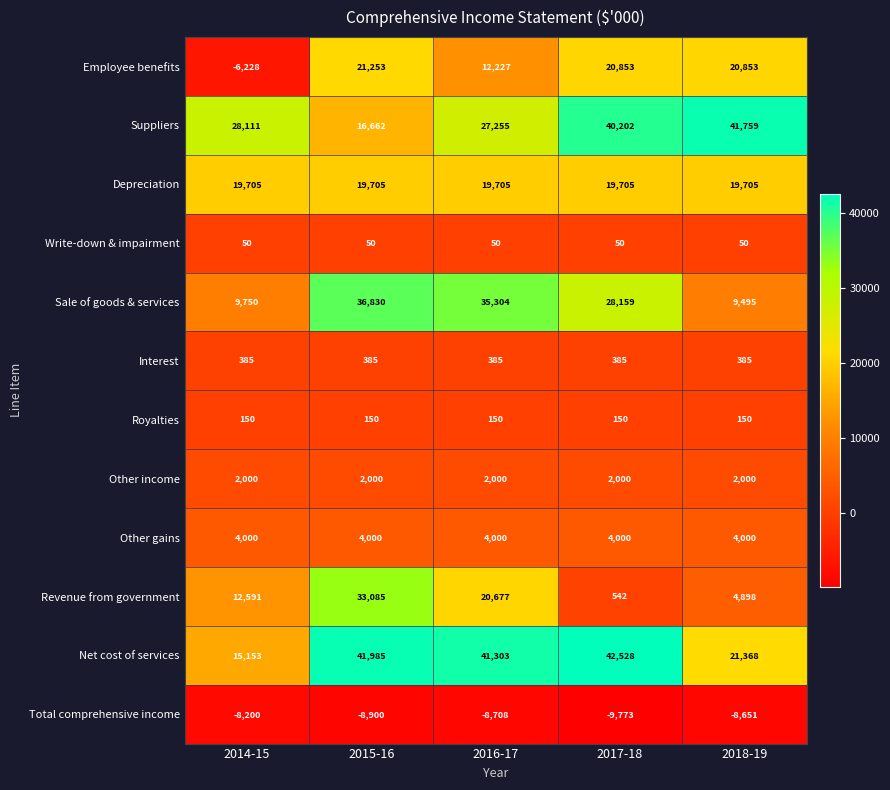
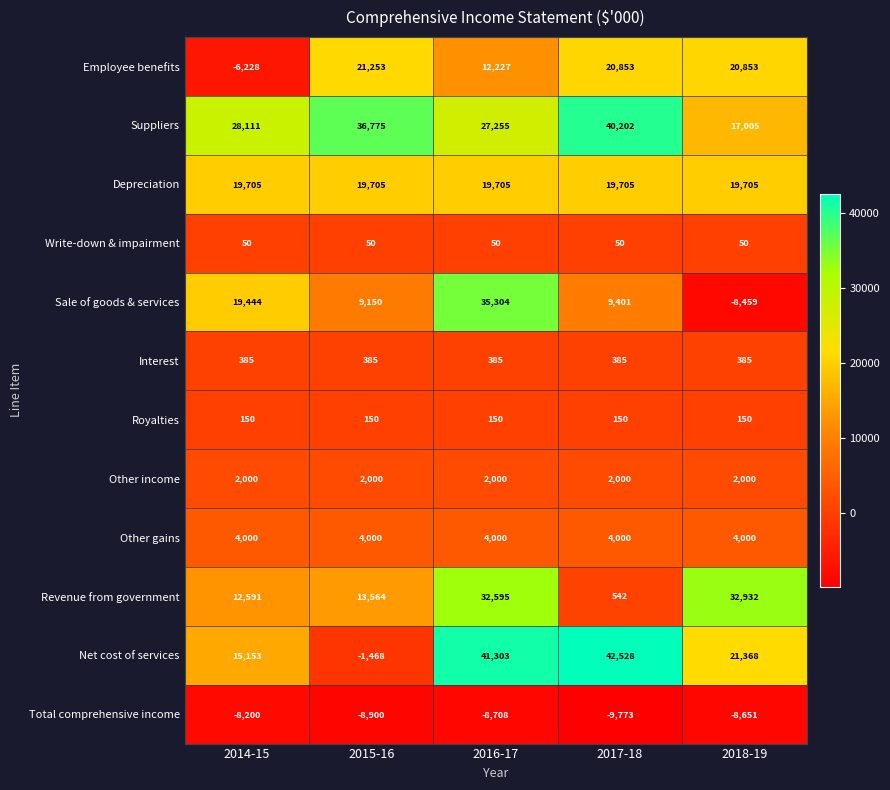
  {
    "Employee benefits": {
      "2014-15": "-6,228",
      "2015-16": "21,253",
      "2016-17": "12,227",
      "2017-18": "20,853",
      "2018-19": "20,853"
    },
    "Suppliers": {
      "2014-15": "28,111",
-     "2015-16": "16,662",
+     "2015-16": "36,775",
      "2016-17": "27,255",
      "2017-18": "40,202",
-     "2018-19": "41,759"
+     "2018-19": "17,005"
    },
    "Depreciation": {
      "2014-15": "19,705",
      "2015-16": "19,705",
      "2016-17": "19,705",
      "2017-18": "19,705",
      "2018-19": "19,705"
    },
    "Write-down & impairment": {
      "2014-15": "50",
      "2015-16": "50",
      "2016-17": "50",
      "2017-18": "50",
      "2018-19": "50"
    },
    "Sale of goods & services": {
-     "2014-15": "9,750",
-     "2015-16": "36,830",
+     "2014-15": "19,444",
+     "2015-16": "9,150",
      "2016-17": "35,304",
-     "2017-18": "28,159",
-     "2018-19": "9,495"
+     "2017-18": "9,401",
+     "2018-19": "-8,459"
    },
    "Interest": {
      "2014-15": "385",
      "2015-16": "385",
      "2016-17": "385",
      "2017-18": "385",
      "2018-19": "385"
    },
    "Royalties": {
      "2014-15": "150",
      "2015-16": "150",
      "2016-17": "150",
      "2017-18": "150",
      "2018-19": "150"
    },
    "Other income": {
      "2014-15": "2,000",
      "2015-16": "2,000",
      "2016-17": "2,000",
      "2017-18": "2,000",
      "2018-19": "2,000"
    },
    "Other gains": {
      "2014-15": "4,000",
      "2015-16": "4,000",
      "2016-17": "4,000",
      "2017-18": "4,000",
      "2018-19": "4,000"
    },
    "Revenue from government": {
      "2014-15": "12,591",
-     "2015-16": "33,085",
-     "2016-17": "20,677",
+     "2015-16": "13,564",
+     "2016-17": "32,595",
      "2017-18": "542",
-     "2018-19": "4,898"
+     "2018-19": "32,932"
    },
    "Net cost of services": {
      "2014-15": "15,153",
-     "2015-16": "41,985",
+     "2015-16": "-1,468",
      "2016-17": "41,303",
      "2017-18": "42,528",
      "2018-19": "21,368"
    },
    "Total comprehensive income": {
      "2014-15": "-8,200",
      "2015-16": "-8,900",
      "2016-17": "-8,708",
      "2017-18": "-9,773",
      "2018-19": "-8,651"
    }
  }
